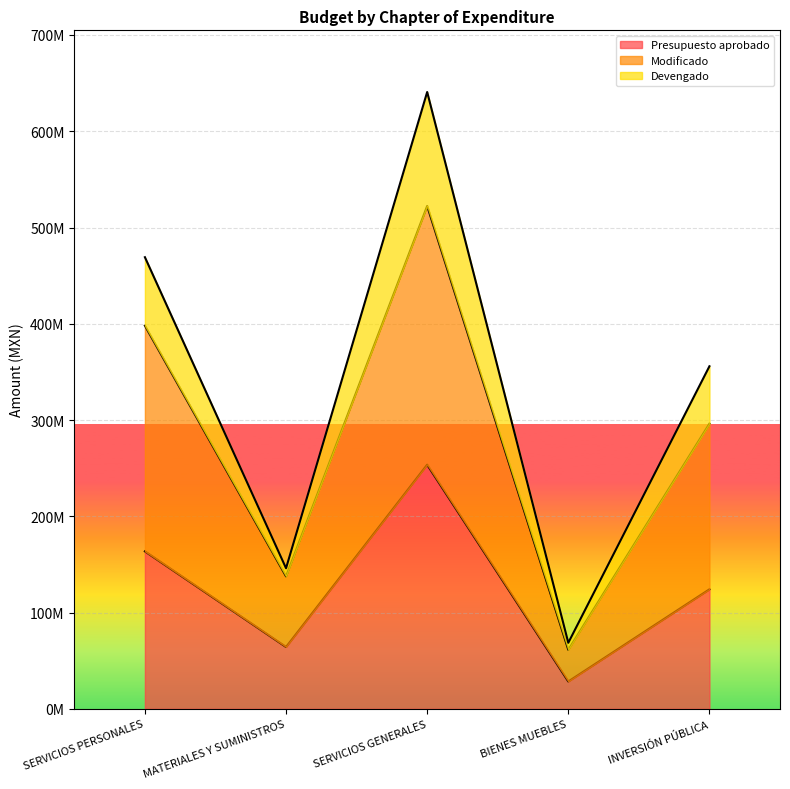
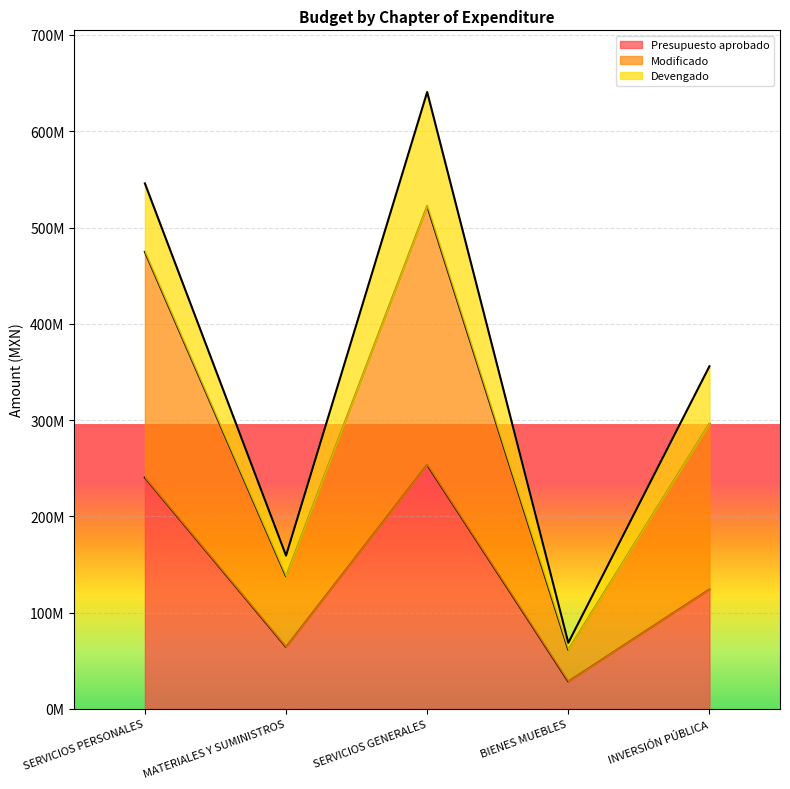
  {
    "Presupuesto aprobado": {
-     "SERVICIOS PERSONALES": 160000000,
+     "SERVICIOS PERSONALES": 240000000,
      "MATERIALES Y SUMINISTROS": 60000000,
      "SERVICIOS GENERALES": 250000000,
      "BIENES MUEBLES": 30000000,
      "INVERSIÓN PÚBLICA": 120000000
    },
    "Modificado": {
      "SERVICIOS PERSONALES": 230000000,
      "MATERIALES Y SUMINISTROS": 70000000,
      "SERVICIOS GENERALES": 270000000,
      "BIENES MUEBLES": 30000000,
      "INVERSIÓN PÚBLICA": 170000000
    },
    "Devengado": {
      "SERVICIOS PERSONALES": 70000000,
-     "MATERIALES Y SUMINISTROS": 10000000,
+     "MATERIALES Y SUMINISTROS": 20000000,
      "SERVICIOS GENERALES": 120000000,
      "BIENES MUEBLES": 10000000,
      "INVERSIÓN PÚBLICA": 60000000
    }
  }
